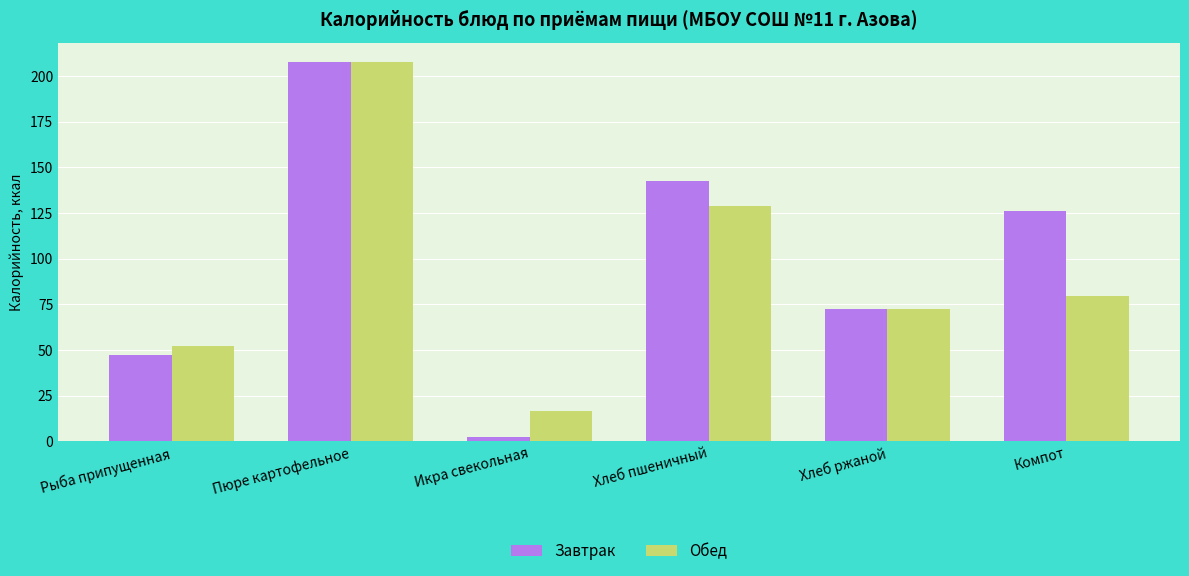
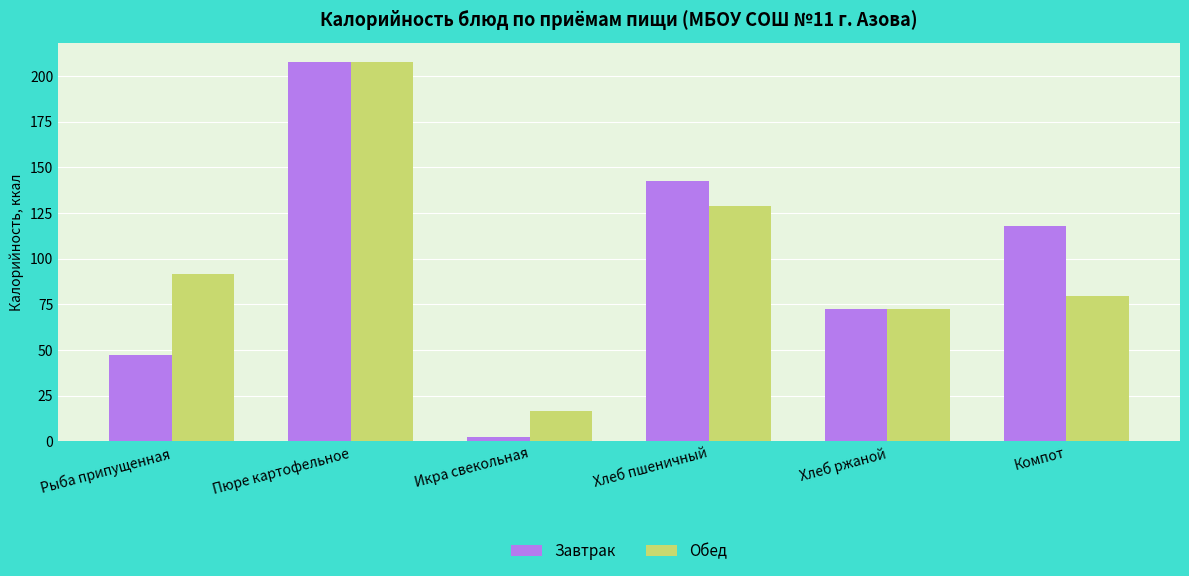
  {
    "Завтрак": {
      "Рыба припущенная": 47,
      "Пюре картофельное": 208,
      "Икра свекольная": 3,
      "Хлеб пшеничный": 143,
      "Хлеб ржаной": 72,
-     "Компот": 126
+     "Компот": 118
    },
    "Обед": {
-     "Рыба припущенная": 53,
+     "Рыба припущенная": 92,
      "Пюре картофельное": 208,
      "Икра свекольная": 17,
      "Хлеб пшеничный": 129,
      "Хлеб ржаной": 72,
      "Компот": 80
    }
  }
